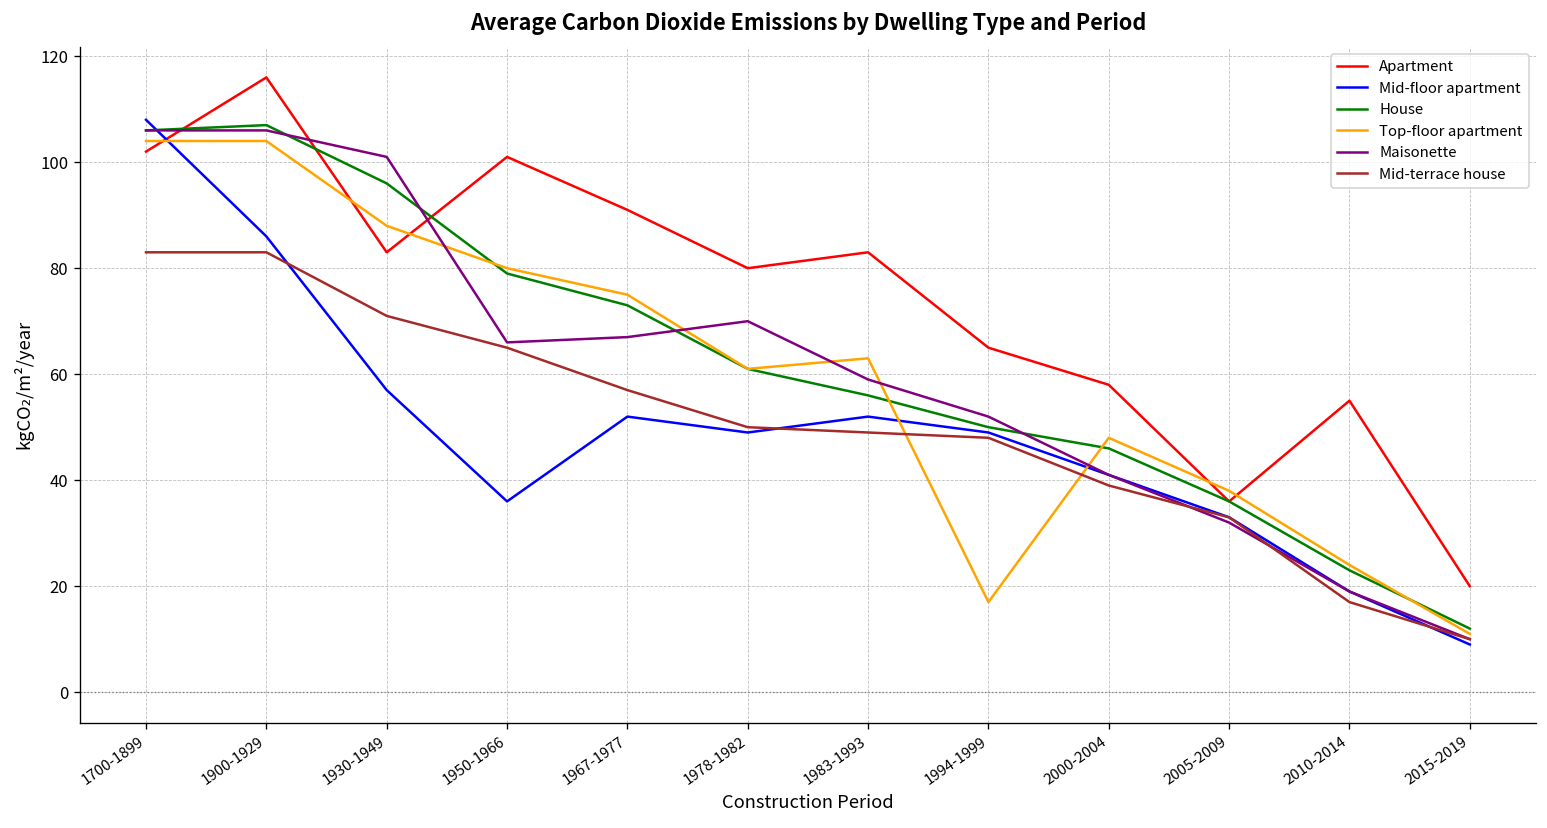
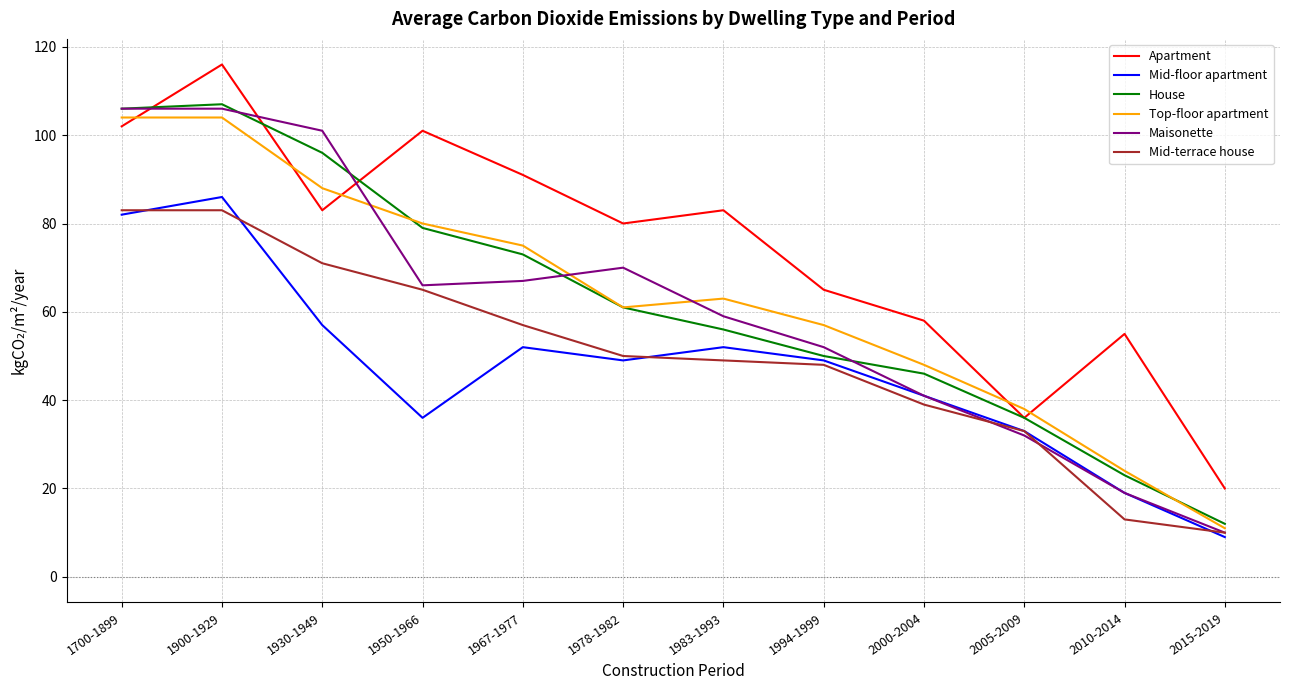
  {
    "Apartment": {
      "1700-1899": 102,
      "1900-1929": 116,
      "1930-1949": 83,
      "1950-1966": 101,
      "1967-1977": 91,
      "1978-1982": 80,
      "1983-1993": 83,
      "1994-1999": 65,
      "2000-2004": 58,
      "2010-2014": 55,
      "2015-2019": 20
    },
    "Mid-floor apartment": {
-     "1700-1899": 108,
+     "1700-1899": 82,
      "1900-1929": 86,
      "1930-1949": 57,
      "1950-1966": 36,
      "1967-1977": 52,
      "1978-1982": 49,
      "1983-1993": 52,
      "1994-1999": 49,
      "2015-2019": 9
    },
    "House": {
      "1900-1929": 107,
      "1930-1949": 96,
      "1950-1966": 79,
      "1967-1977": 73,
      "1983-1993": 56,
      "1994-1999": 50,
      "2000-2004": 46,
      "2010-2014": 23,
      "2015-2019": 12
    },
    "Top-floor apartment": {
      "1700-1899": 104,
      "1900-1929": 104,
      "1930-1949": 88,
      "1950-1966": 80,
      "1967-1977": 75,
      "1983-1993": 63,
-     "1994-1999": 17,
+     "1994-1999": 57,
      "2000-2004": 48,
      "2005-2009": 38,
      "2010-2014": 24,
      "2015-2019": 11
    },
    "Maisonette": {
      "1900-1929": 106,
      "1930-1949": 101,
      "1950-1966": 66,
      "1967-1977": 67,
      "1978-1982": 70,
      "1983-1993": 59,
      "1994-1999": 52,
      "2005-2009": 32
    },
    "Mid-terrace house": {
      "1700-1899": 83,
      "1900-1929": 83,
      "1930-1949": 71,
      "1950-1966": 65,
      "1967-1977": 57,
      "1978-1982": 50,
      "1983-1993": 49,
      "1994-1999": 48,
      "2000-2004": 39,
-     "2010-2014": 17
+     "2010-2014": 13
    }
  }
